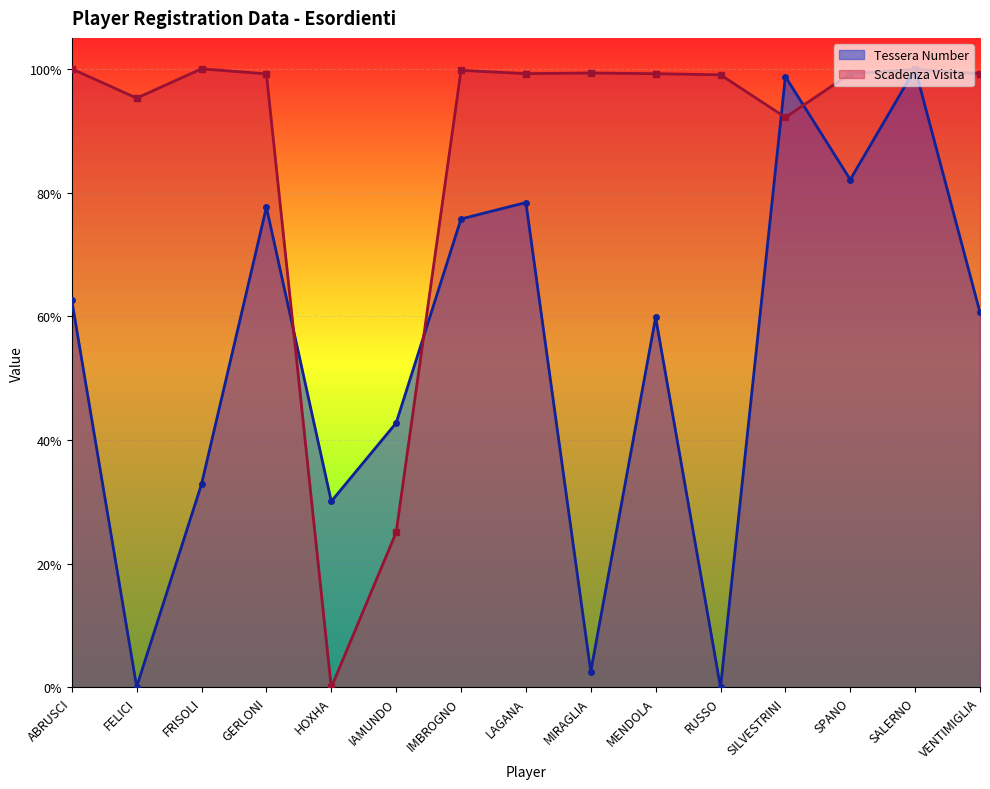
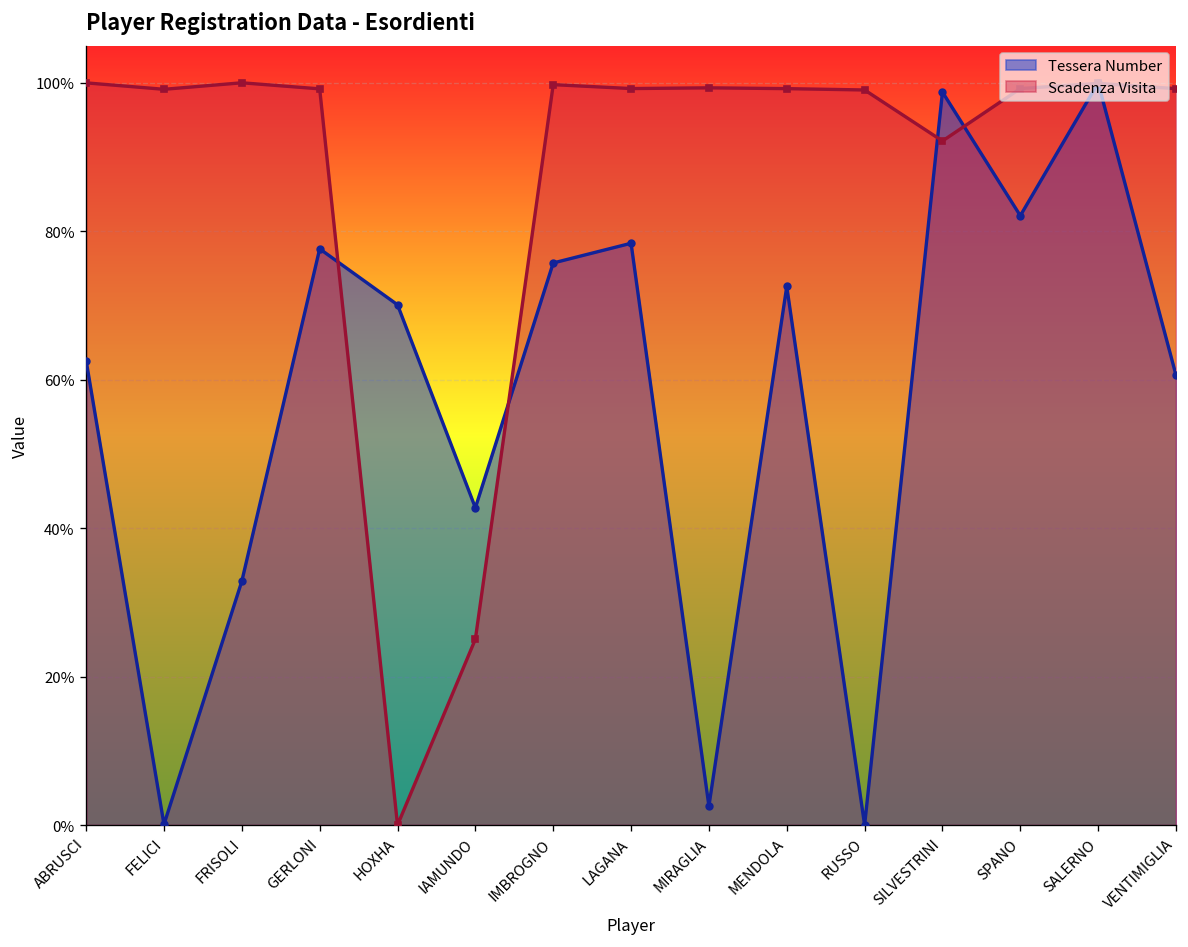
  {
    "Tessera Number": {
      "ABRUSCI": "63%",
      "FELICI": "0%",
      "FRISOLI": "33%",
      "GERLONI": "78%",
-     "HOXHA": "30%",
+     "HOXHA": "70%",
      "IAMUNDO": "43%",
      "IMBROGNO": "76%",
      "LAGANA": "78%",
      "MIRAGLIA": "3%",
-     "MENDOLA": "60%",
+     "MENDOLA": "73%",
      "RUSSO": "0%",
      "SILVESTRINI": "99%",
      "SPANO": "82%",
      "VENTIMIGLIA": "61%"
    },
    "Scadenza Visita": {
      "ABRUSCI": "100%",
-     "FELICI": "95%",
+     "FELICI": "99%",
      "FRISOLI": "100%",
      "GERLONI": "99%",
      "HOXHA": "0%",
      "IAMUNDO": "25%",
      "IMBROGNO": "100%",
      "LAGANA": "99%",
      "MIRAGLIA": "99%",
      "MENDOLA": "99%",
      "RUSSO": "99%",
      "SILVESTRINI": "92%",
      "VENTIMIGLIA": "99%"
    }
  }
